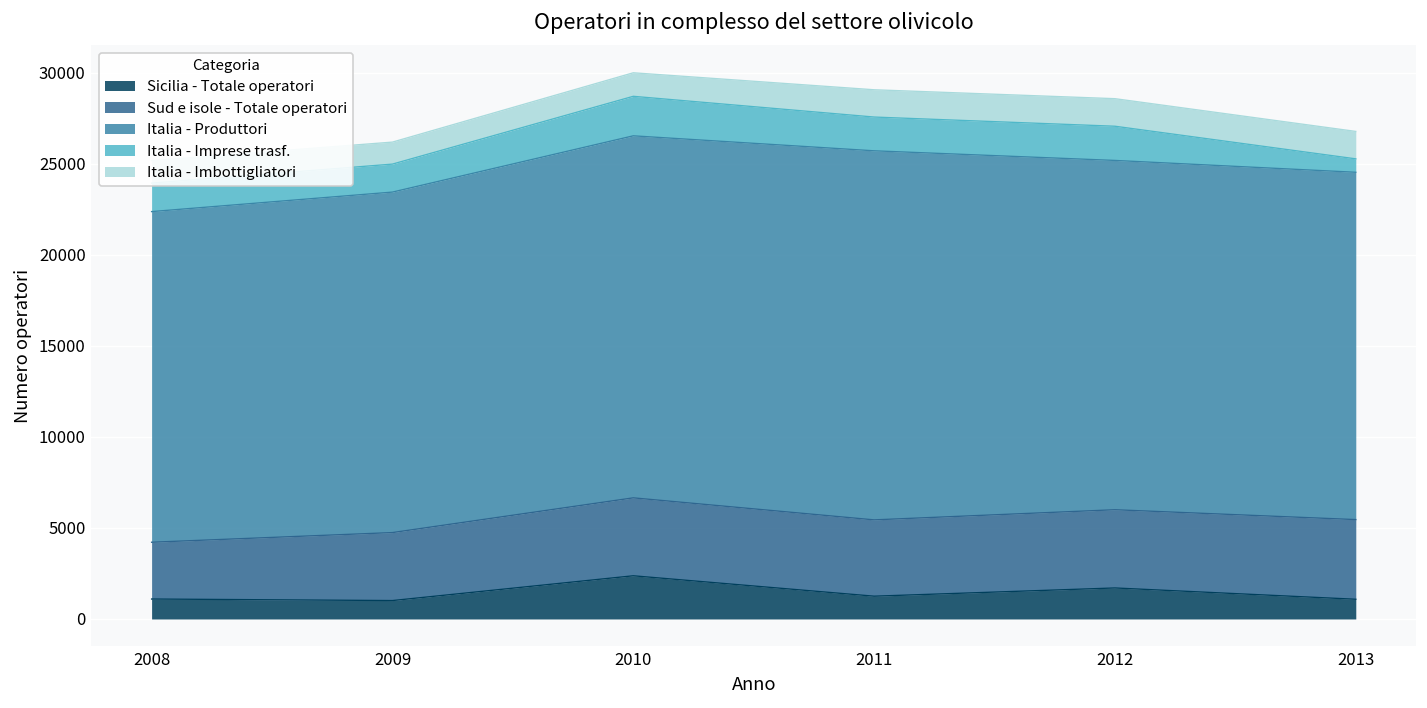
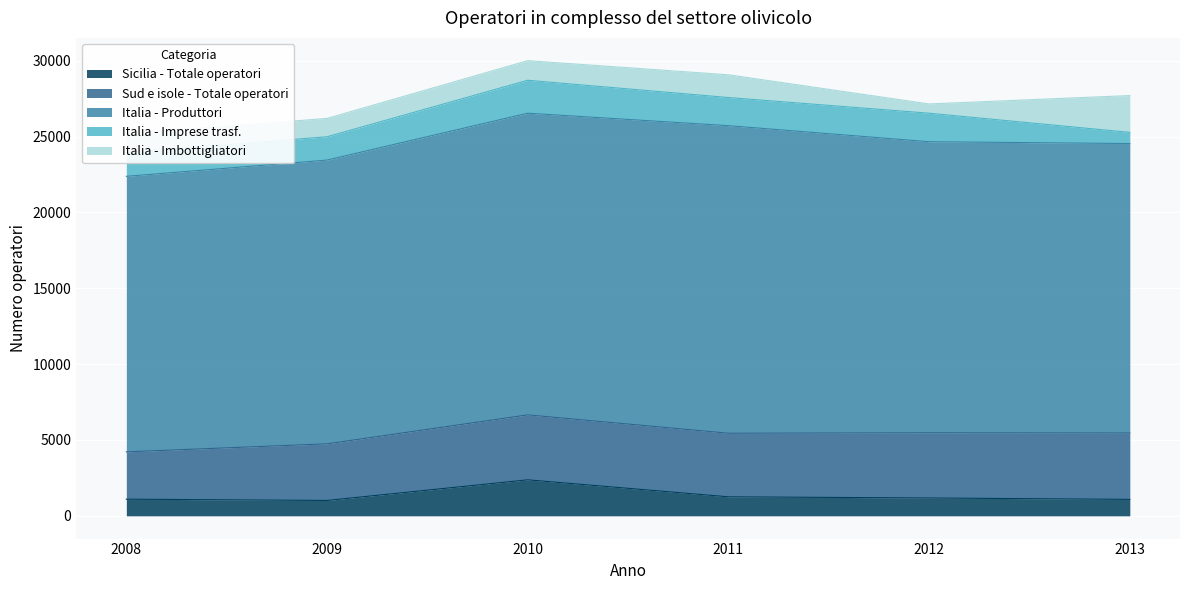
  {
    "Sicilia - Totale operatori": {
      "2008": 1100,
      "2009": 1000,
      "2010": 2400,
      "2011": 1300,
-     "2012": 1700,
+     "2012": 1200,
      "2013": 1100
    },
    "Italia - Imprese trasf.": {
      "2009": 1500,
      "2010": 2200,
      "2011": 1900,
      "2012": 1900,
      "2013": 700
    },
    "Italia - Imbottigliatori": {
      "2009": 1200,
      "2010": 1300,
      "2011": 1500,
-     "2012": 1500,
-     "2013": 1500
+     "2012": 600,
+     "2013": 2400
    }
  }
